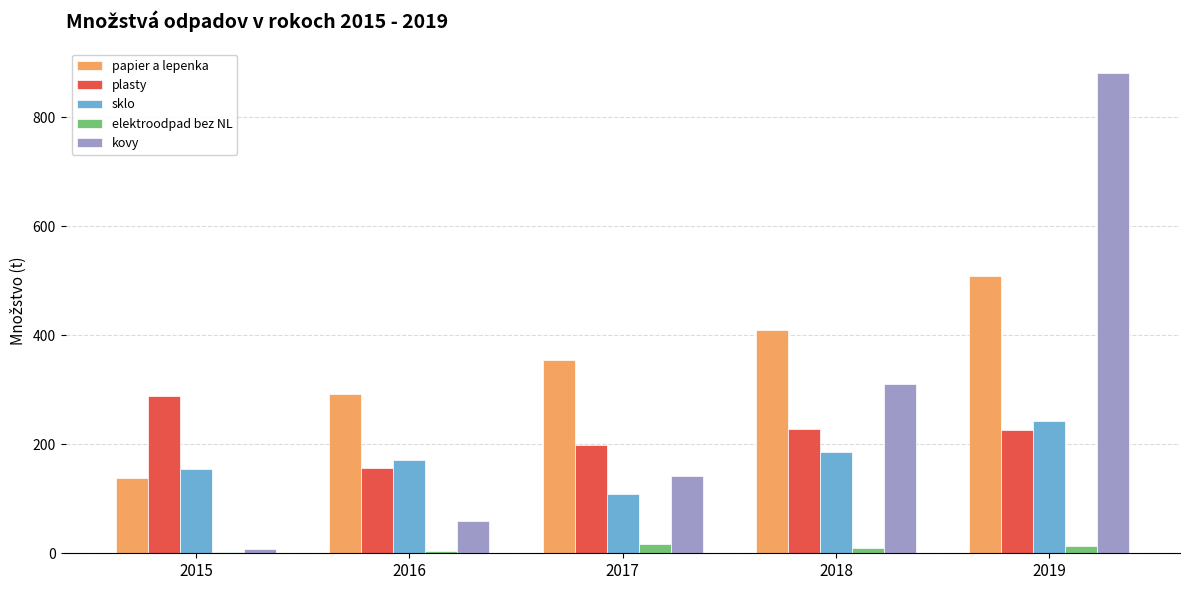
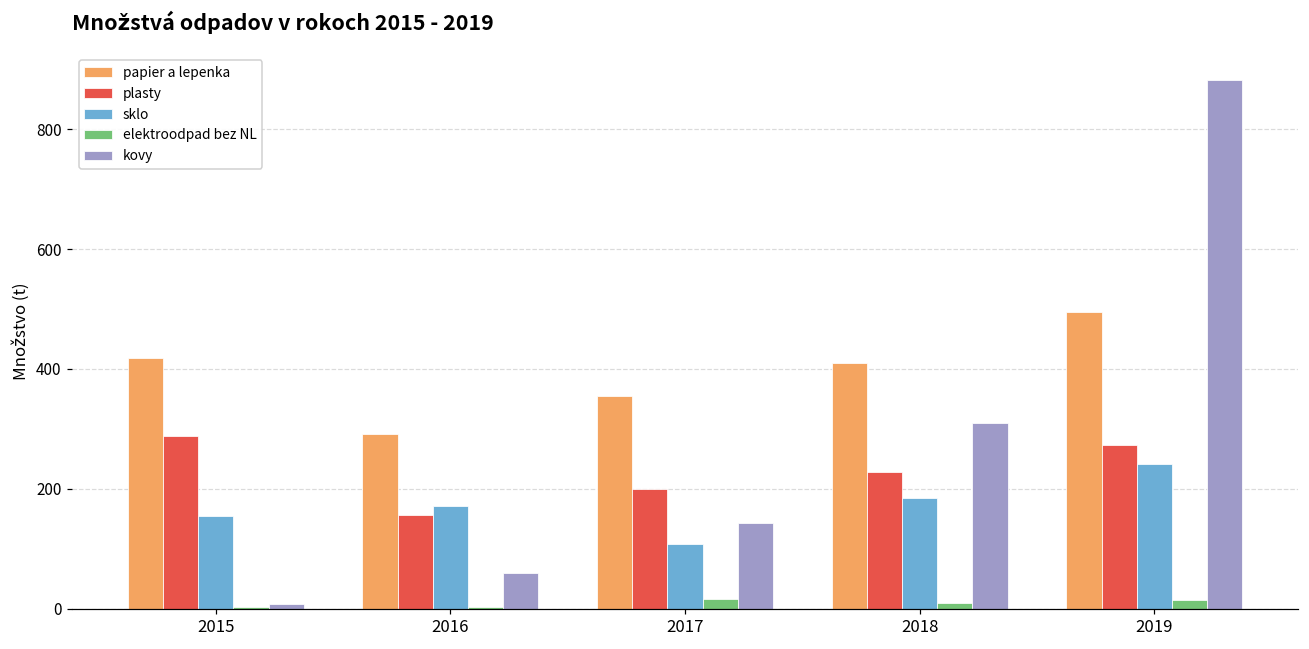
  {
    "papier a lepenka": {
-     "2015": 140,
+     "2015": 420,
      "2016": 290,
      "2017": 360,
      "2018": 410,
-     "2019": 510
+     "2019": 490
    },
    "plasty": {
      "2015": 290,
      "2016": 160,
      "2017": 200,
      "2018": 230,
-     "2019": 230
+     "2019": 270
    },
    "elektroodpad bez NL": {
      "2017": 20,
      "2018": 10,
      "2019": 10
    }
  }
